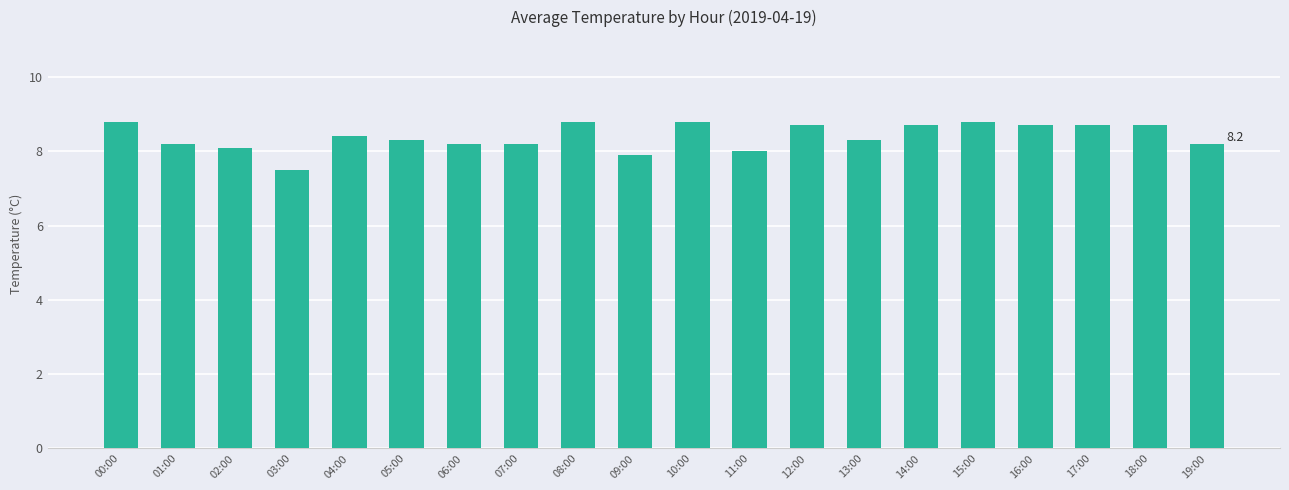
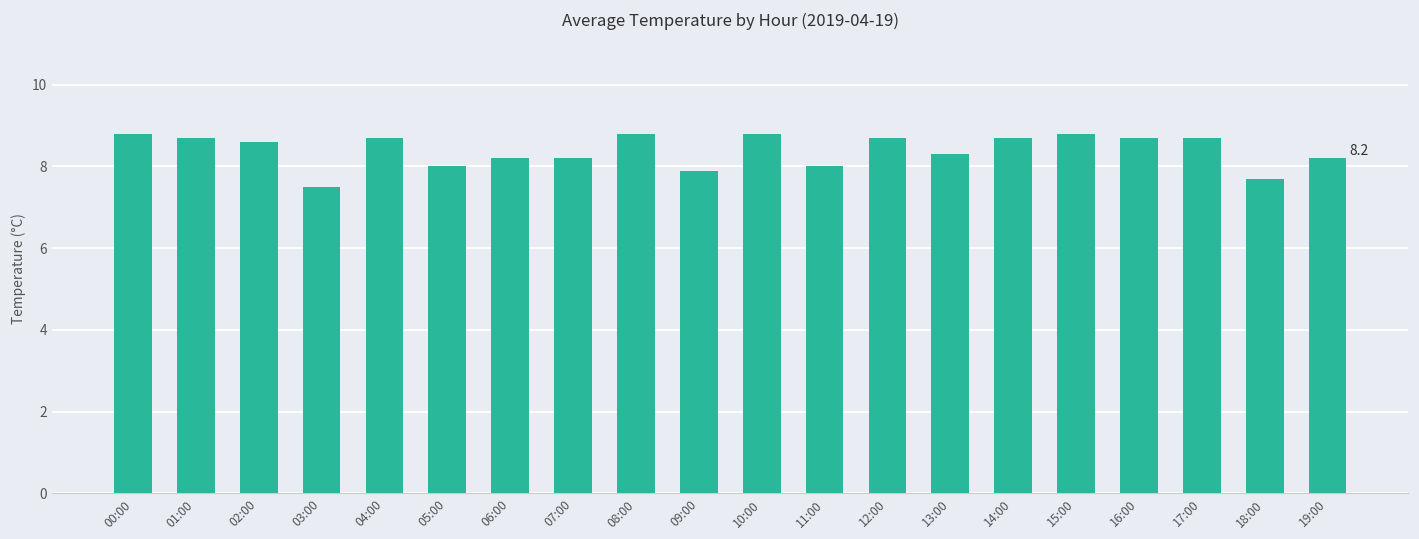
  {
    "00:00": 8.8,
-   "01:00": 8.2,
-   "02:00": 8.1,
+   "01:00": 8.7,
+   "02:00": 8.6,
    "03:00": 7.5,
-   "04:00": 8.4,
-   "05:00": 8.3,
+   "04:00": 8.7,
+   "05:00": 8.0,
    "06:00": 8.2,
    "07:00": 8.2,
    "08:00": 8.8,
    "09:00": 7.9,
    "10:00": 8.8,
    "11:00": 8.0,
    "12:00": 8.7,
    "13:00": 8.3,
    "14:00": 8.7,
    "15:00": 8.8,
    "16:00": 8.7,
    "17:00": 8.7,
-   "18:00": 8.7
+   "18:00": 7.7
  }
